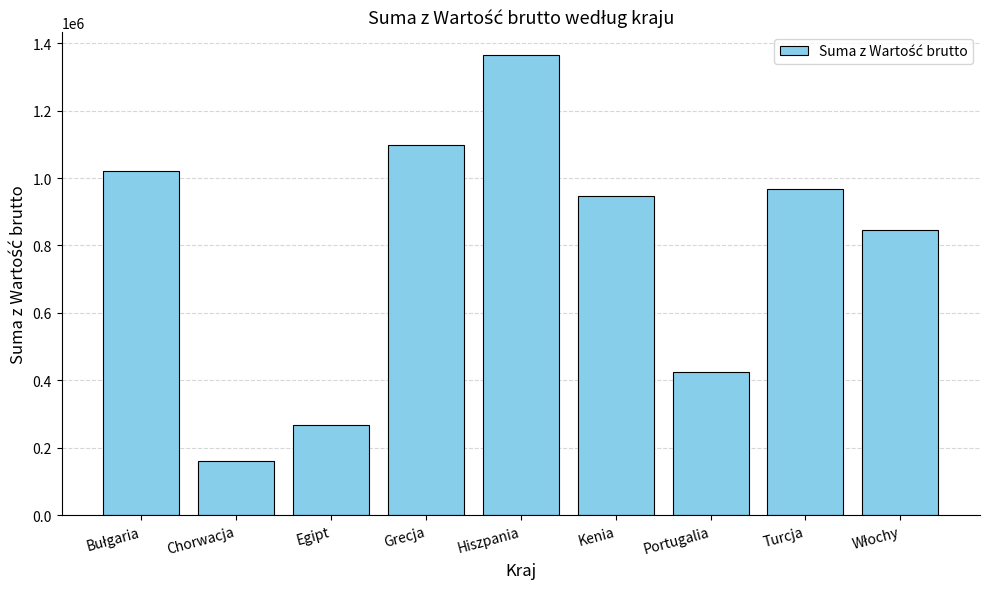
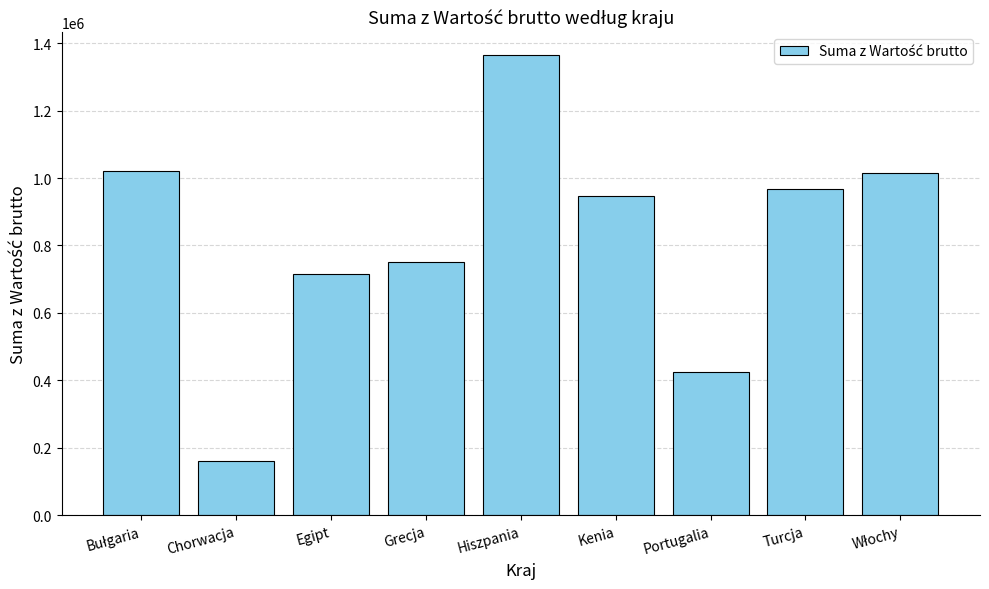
  {
    "Bułgaria": 1020000,
    "Chorwacja": 160000,
-   "Egipt": 270000,
-   "Grecja": 1100000,
+   "Egipt": 720000,
+   "Grecja": 750000,
    "Hiszpania": 1370000,
    "Kenia": 950000,
    "Portugalia": 420000,
    "Turcja": 970000,
-   "Włochy": 850000
+   "Włochy": 1010000
  }
